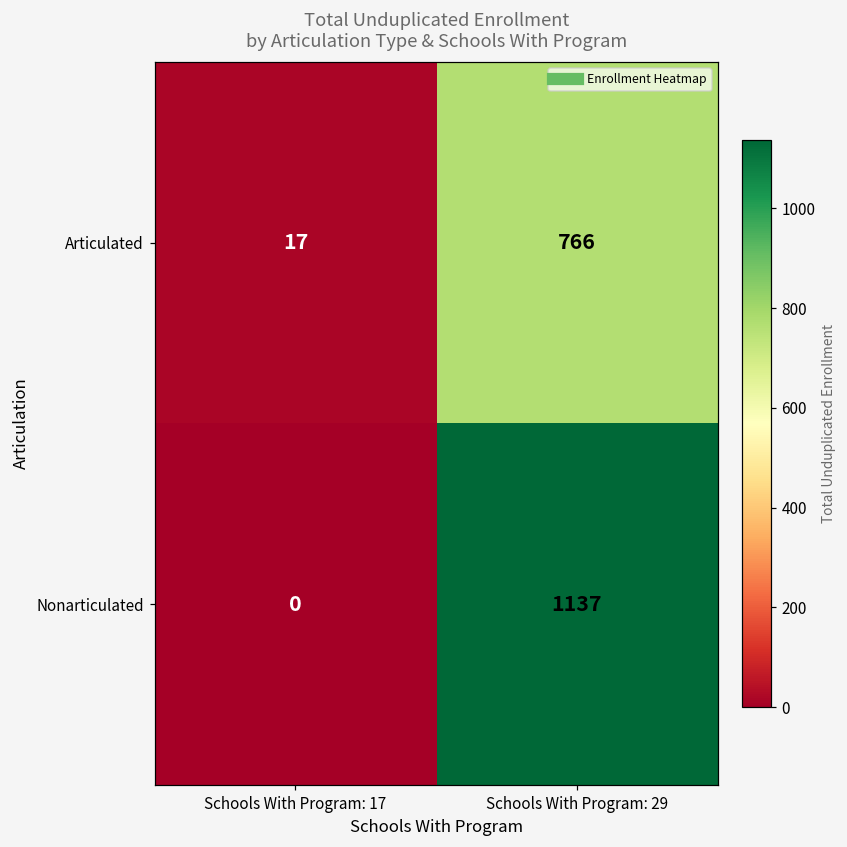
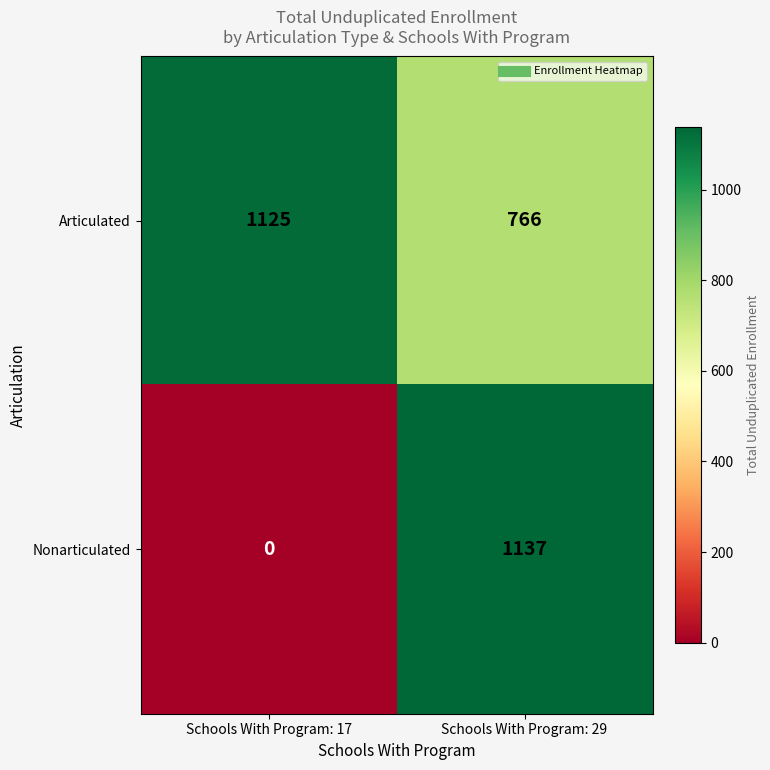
  {
    "Articulated": {
-     "Schools With Program: 17": 17,
+     "Schools With Program: 17": 1125,
      "Schools With Program: 29": 766
    },
    "Nonarticulated": {
      "Schools With Program: 17": 0,
      "Schools With Program: 29": 1137
    }
  }
